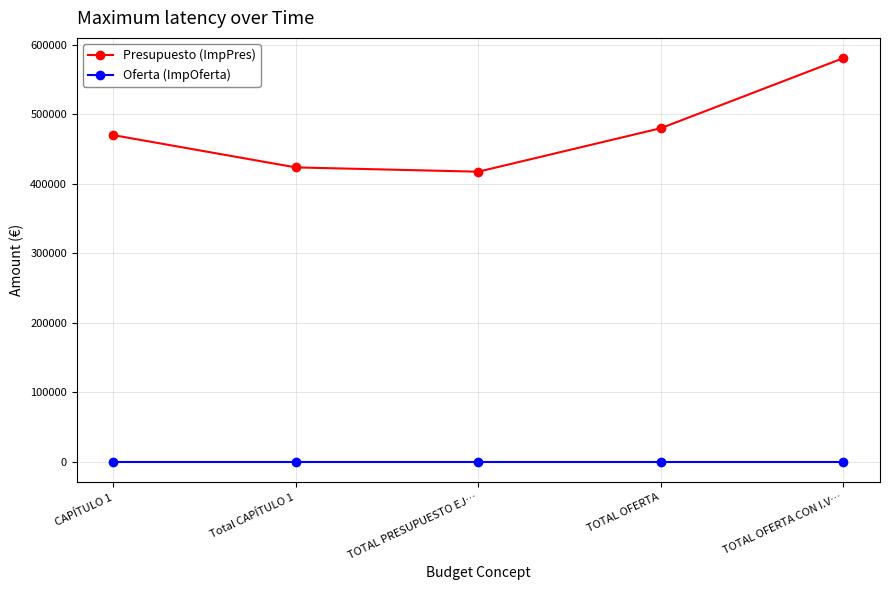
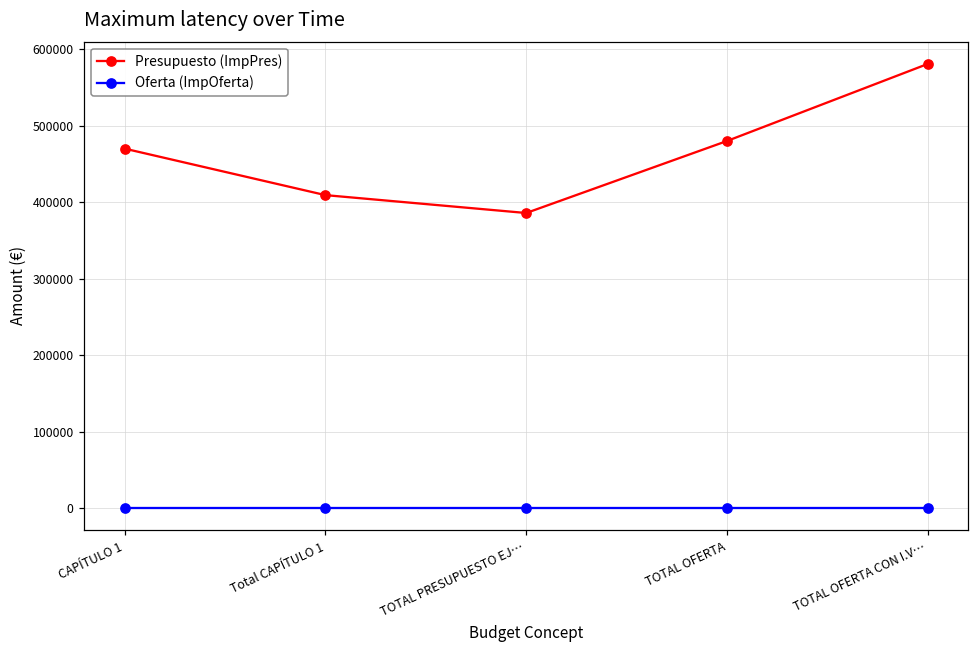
  {
    "Presupuesto (ImpPres)": {
      "CAPÍTULO 1": 470000,
-     "Total CAPÍTULO 1": 420000,
-     "TOTAL PRESUPUESTO EJ…": 420000,
+     "Total CAPÍTULO 1": 410000,
+     "TOTAL PRESUPUESTO EJ…": 390000,
      "TOTAL OFERTA": 480000,
      "TOTAL OFERTA CON I.V…": 580000
    },
    "Oferta (ImpOferta)": {
      "CAPÍTULO 1": 0,
      "Total CAPÍTULO 1": 0,
      "TOTAL PRESUPUESTO EJ…": 0,
      "TOTAL OFERTA": 0,
      "TOTAL OFERTA CON I.V…": 0
    }
  }
